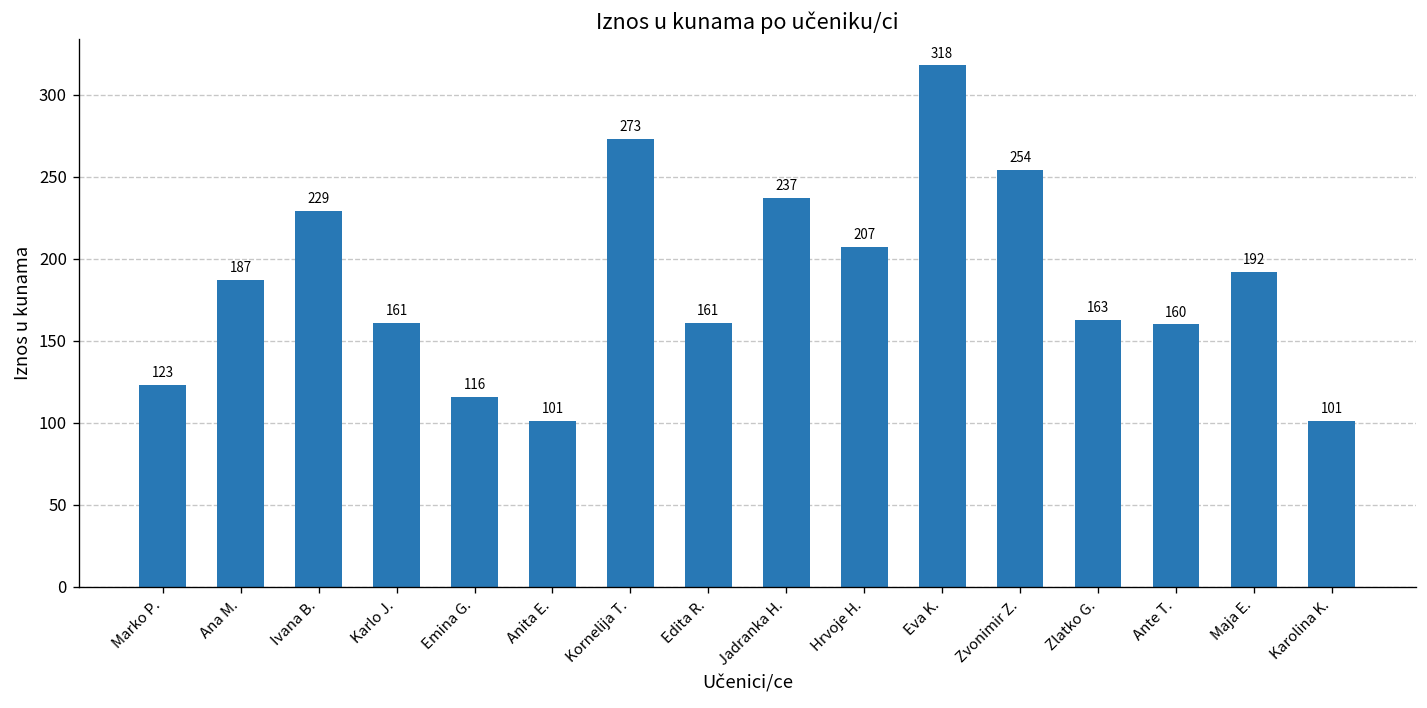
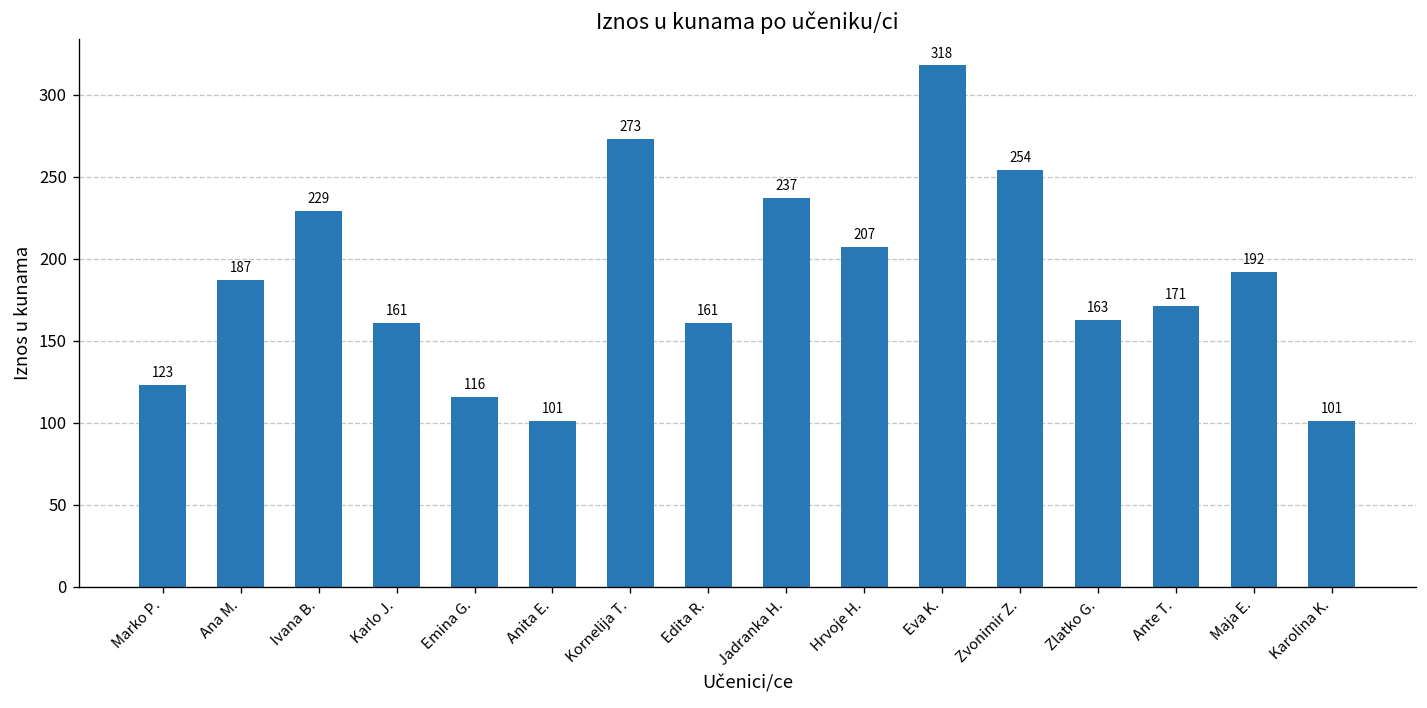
  {
    "Marko P.": 123,
    "Ana M.": 187,
    "Ivana B.": 229,
    "Karlo J.": 161,
    "Emina G.": 116,
    "Anita E.": 101,
    "Kornelija T.": 273,
    "Edita R.": 161,
    "Jadranka H.": 237,
    "Hrvoje H.": 207,
    "Eva K.": 318,
    "Zvonimir Z.": 254,
    "Zlatko G.": 163,
-   "Ante T.": 160,
+   "Ante T.": 171,
    "Maja E.": 192,
    "Karolina K.": 101
  }
